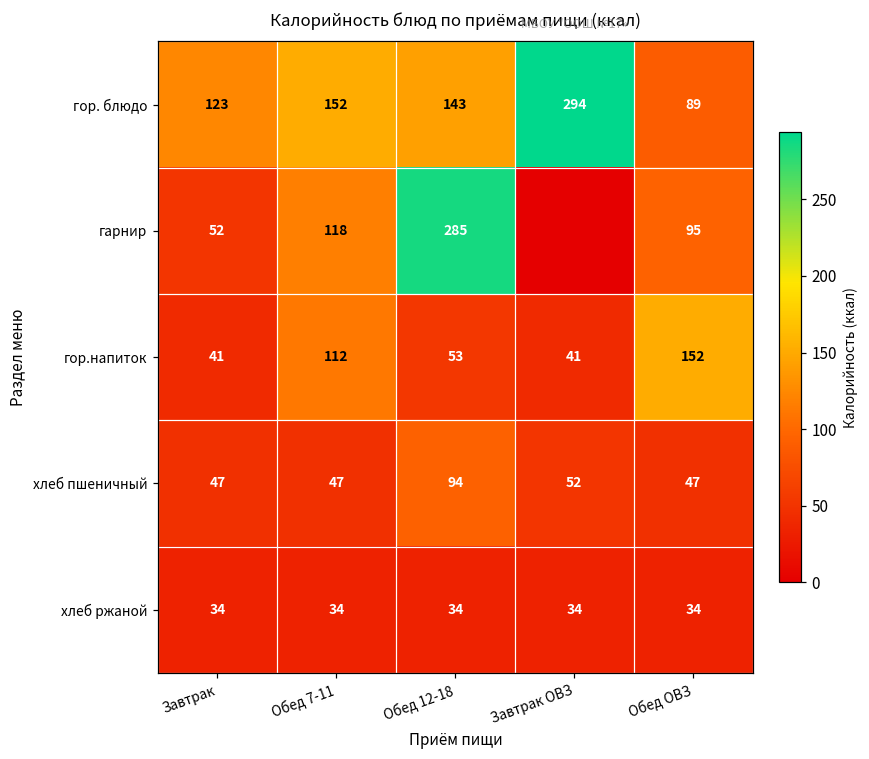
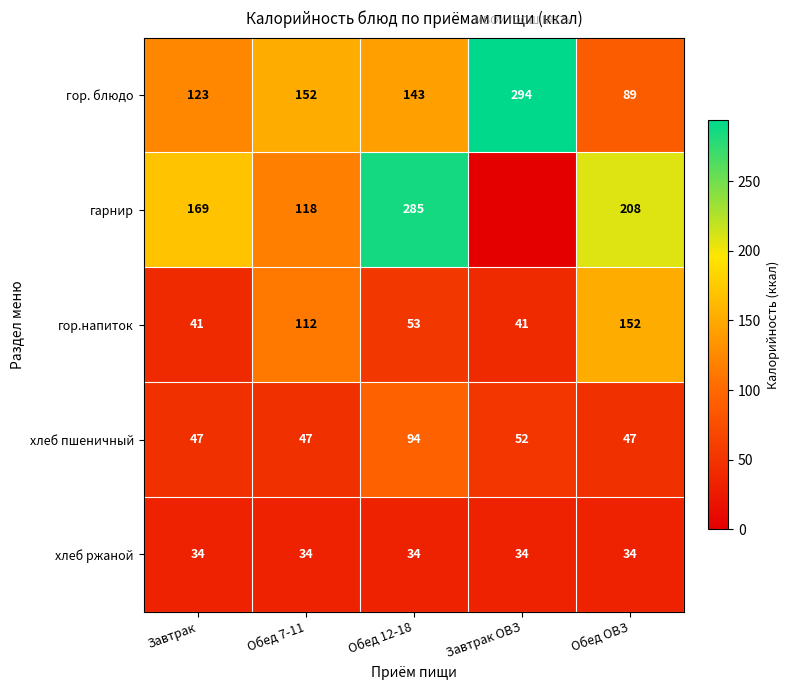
  {
    "гор. блюдо": {
      "Завтрак": 123,
      "Обед 7-11": 152,
      "Обед 12-18": 143,
      "Завтрак ОВЗ": 294,
      "Обед ОВЗ": 89
    },
    "гарнир": {
-     "Завтрак": 52,
+     "Завтрак": 169,
      "Обед 7-11": 118,
      "Обед 12-18": 285,
-     "Обед ОВЗ": 95
+     "Обед ОВЗ": 208
    },
    "гор.напиток": {
      "Завтрак": 41,
      "Обед 7-11": 112,
      "Обед 12-18": 53,
      "Завтрак ОВЗ": 41,
      "Обед ОВЗ": 152
    },
    "хлеб пшеничный": {
      "Завтрак": 47,
      "Обед 7-11": 47,
      "Обед 12-18": 94,
      "Завтрак ОВЗ": 52,
      "Обед ОВЗ": 47
    },
    "хлеб ржаной": {
      "Завтрак": 34,
      "Обед 7-11": 34,
      "Обед 12-18": 34,
      "Завтрак ОВЗ": 34,
      "Обед ОВЗ": 34
    }
  }
